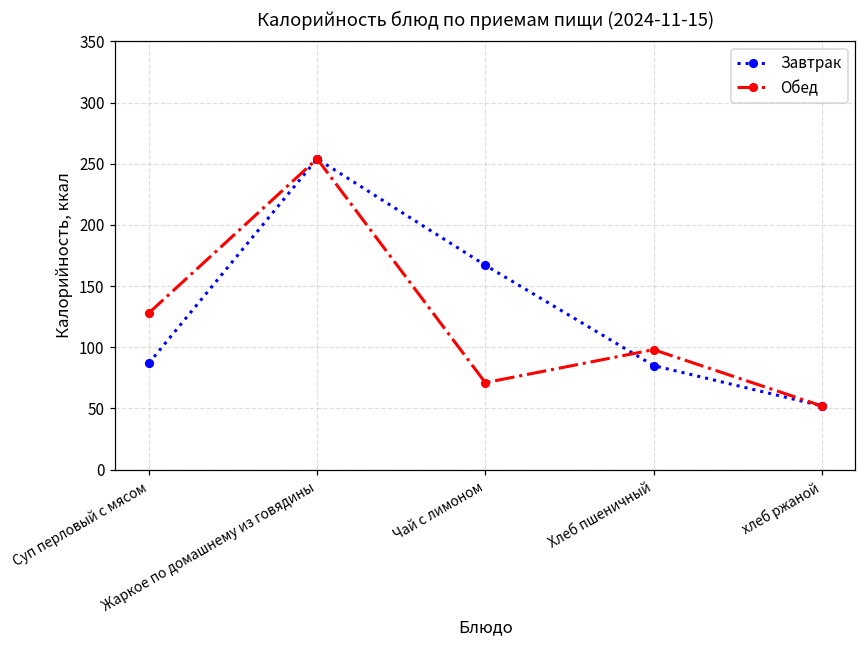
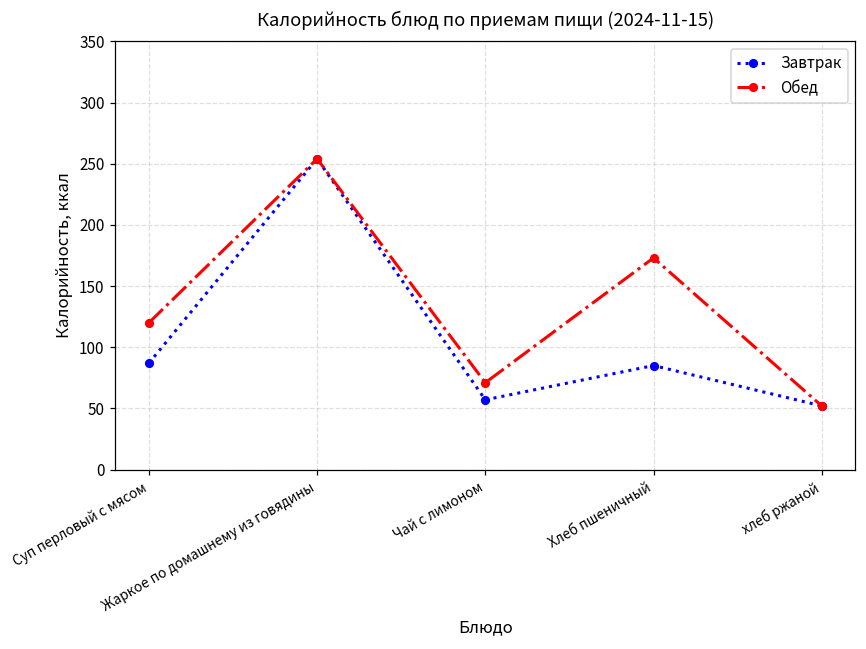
  {
    "Завтрак": {
      "Суп перловый с мясом": 87,
-     "Чай с лимоном": 167,
+     "Чай с лимоном": 57,
      "Хлеб пшеничный": 85
    },
    "Обед": {
-     "Суп перловый с мясом": 128,
+     "Суп перловый с мясом": 120,
      "Чай с лимоном": 71,
-     "Хлеб пшеничный": 98
+     "Хлеб пшеничный": 173
    }
  }
